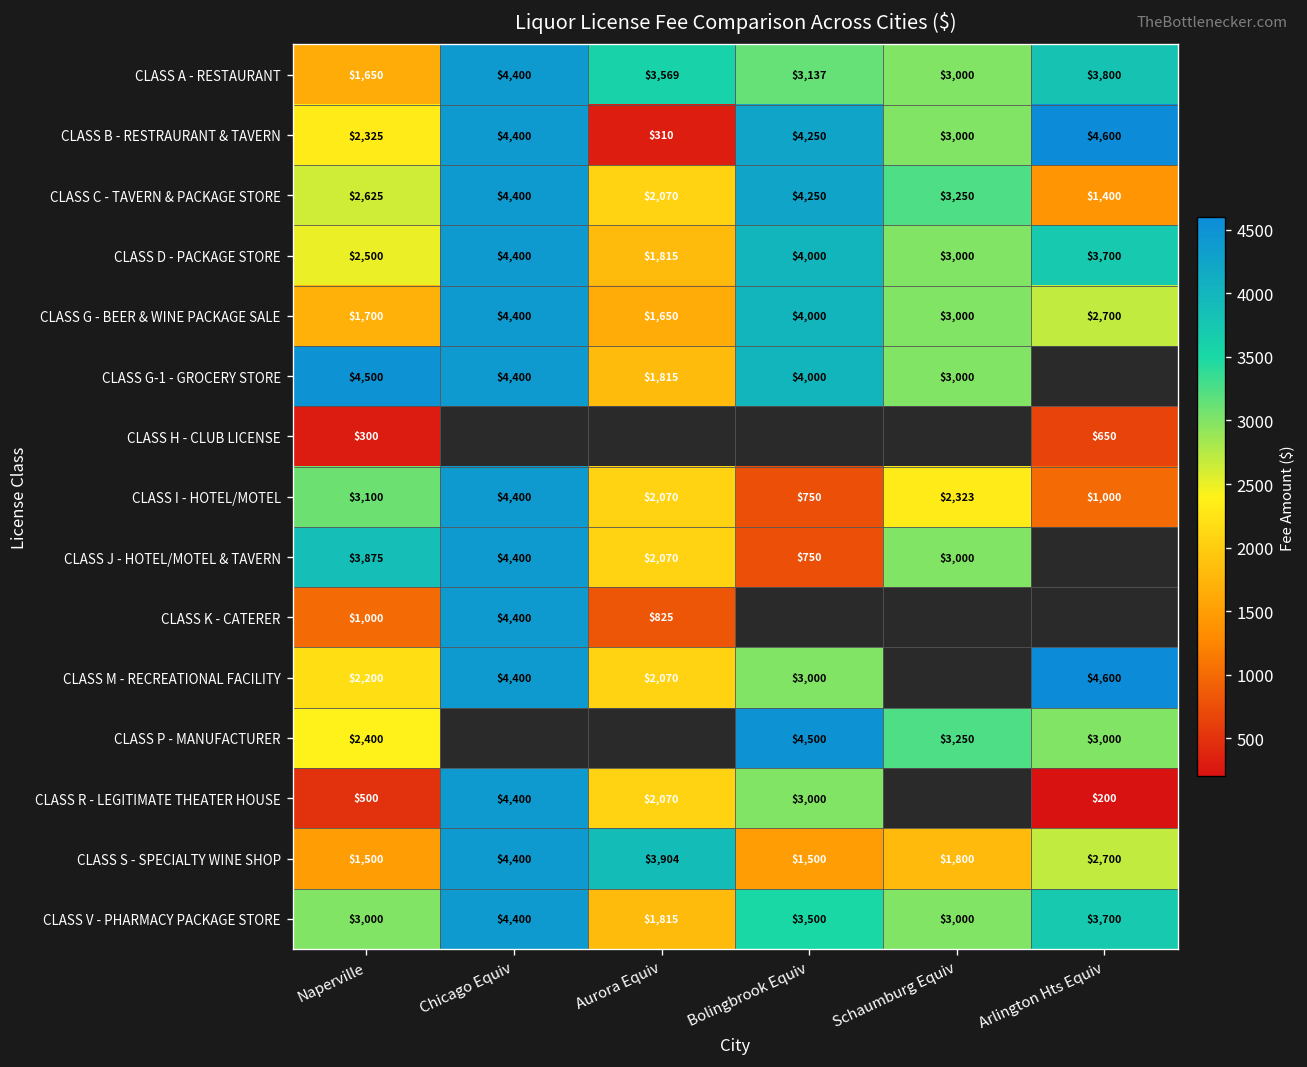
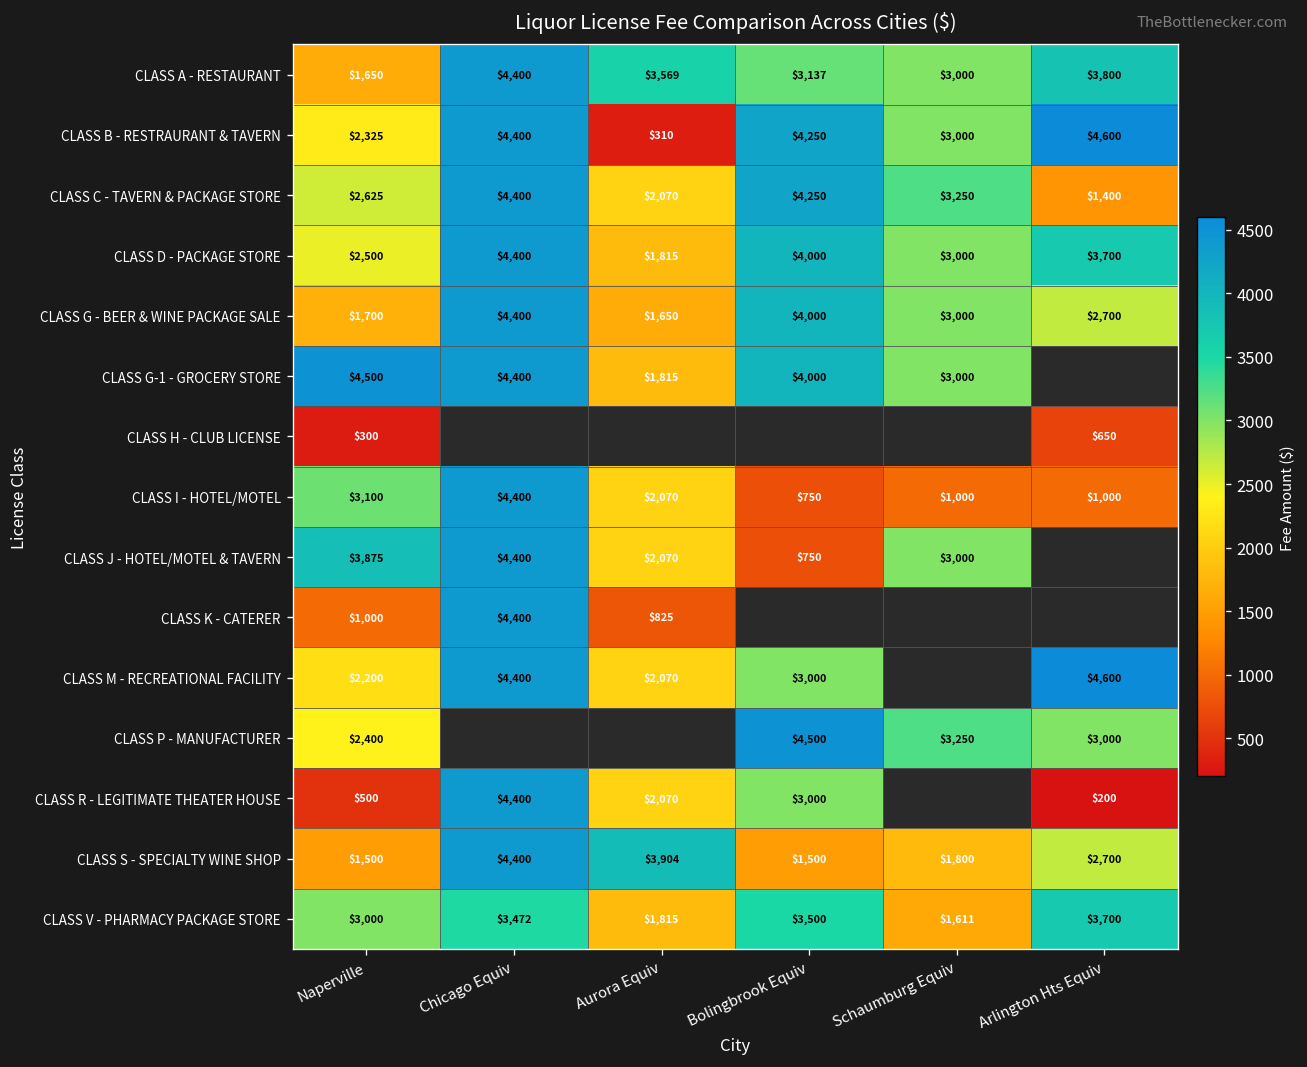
  {
    "CLASS A - RESTAURANT": {
      "Naperville": "$1,650",
      "Chicago Equiv": "$4,400",
      "Aurora Equiv": "$3,569",
      "Bolingbrook Equiv": "$3,137",
      "Schaumburg Equiv": "$3,000",
      "Arlington Hts Equiv": "$3,800"
    },
    "CLASS B - RESTRAURANT & TAVERN": {
      "Naperville": "$2,325",
      "Chicago Equiv": "$4,400",
      "Aurora Equiv": "$310",
      "Bolingbrook Equiv": "$4,250",
      "Schaumburg Equiv": "$3,000",
      "Arlington Hts Equiv": "$4,600"
    },
    "CLASS C - TAVERN & PACKAGE STORE": {
      "Naperville": "$2,625",
      "Chicago Equiv": "$4,400",
      "Aurora Equiv": "$2,070",
      "Bolingbrook Equiv": "$4,250",
      "Schaumburg Equiv": "$3,250",
      "Arlington Hts Equiv": "$1,400"
    },
    "CLASS D - PACKAGE STORE": {
      "Naperville": "$2,500",
      "Chicago Equiv": "$4,400",
      "Aurora Equiv": "$1,815",
      "Bolingbrook Equiv": "$4,000",
      "Schaumburg Equiv": "$3,000",
      "Arlington Hts Equiv": "$3,700"
    },
    "CLASS G - BEER & WINE PACKAGE SALE": {
      "Naperville": "$1,700",
      "Chicago Equiv": "$4,400",
      "Aurora Equiv": "$1,650",
      "Bolingbrook Equiv": "$4,000",
      "Schaumburg Equiv": "$3,000",
      "Arlington Hts Equiv": "$2,700"
    },
    "CLASS G-1 - GROCERY STORE": {
      "Naperville": "$4,500",
      "Chicago Equiv": "$4,400",
      "Aurora Equiv": "$1,815",
      "Bolingbrook Equiv": "$4,000",
      "Schaumburg Equiv": "$3,000"
    },
    "CLASS H - CLUB LICENSE": {
      "Naperville": "$300",
      "Arlington Hts Equiv": "$650"
    },
    "CLASS I - HOTEL/MOTEL": {
      "Naperville": "$3,100",
      "Chicago Equiv": "$4,400",
      "Aurora Equiv": "$2,070",
      "Bolingbrook Equiv": "$750",
-     "Schaumburg Equiv": "$2,323",
+     "Schaumburg Equiv": "$1,000",
      "Arlington Hts Equiv": "$1,000"
    },
    "CLASS J - HOTEL/MOTEL & TAVERN": {
      "Naperville": "$3,875",
      "Chicago Equiv": "$4,400",
      "Aurora Equiv": "$2,070",
      "Bolingbrook Equiv": "$750",
      "Schaumburg Equiv": "$3,000"
    },
    "CLASS K - CATERER": {
      "Naperville": "$1,000",
      "Chicago Equiv": "$4,400",
      "Aurora Equiv": "$825"
    },
    "CLASS M - RECREATIONAL FACILITY": {
      "Naperville": "$2,200",
      "Chicago Equiv": "$4,400",
      "Aurora Equiv": "$2,070",
      "Bolingbrook Equiv": "$3,000",
      "Arlington Hts Equiv": "$4,600"
    },
    "CLASS P - MANUFACTURER": {
      "Naperville": "$2,400",
      "Bolingbrook Equiv": "$4,500",
      "Schaumburg Equiv": "$3,250",
      "Arlington Hts Equiv": "$3,000"
    },
    "CLASS R - LEGITIMATE THEATER HOUSE": {
      "Naperville": "$500",
      "Chicago Equiv": "$4,400",
      "Aurora Equiv": "$2,070",
      "Bolingbrook Equiv": "$3,000",
      "Arlington Hts Equiv": "$200"
    },
    "CLASS S - SPECIALTY WINE SHOP": {
      "Naperville": "$1,500",
      "Chicago Equiv": "$4,400",
      "Aurora Equiv": "$3,904",
      "Bolingbrook Equiv": "$1,500",
      "Schaumburg Equiv": "$1,800",
      "Arlington Hts Equiv": "$2,700"
    },
    "CLASS V - PHARMACY PACKAGE STORE": {
      "Naperville": "$3,000",
-     "Chicago Equiv": "$4,400",
+     "Chicago Equiv": "$3,472",
      "Aurora Equiv": "$1,815",
      "Bolingbrook Equiv": "$3,500",
-     "Schaumburg Equiv": "$3,000",
+     "Schaumburg Equiv": "$1,611",
      "Arlington Hts Equiv": "$3,700"
    }
  }
